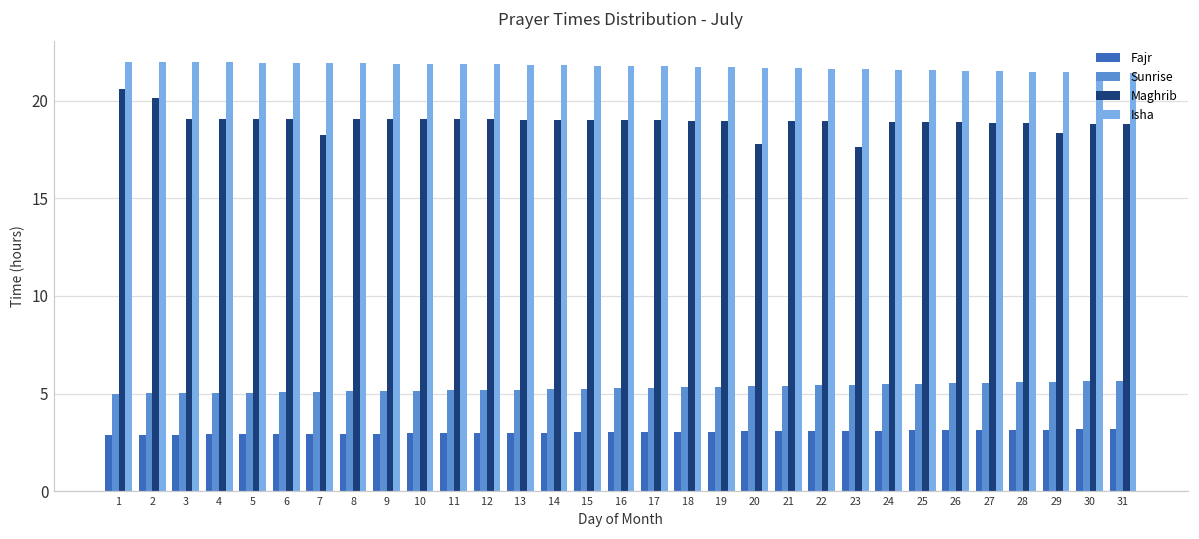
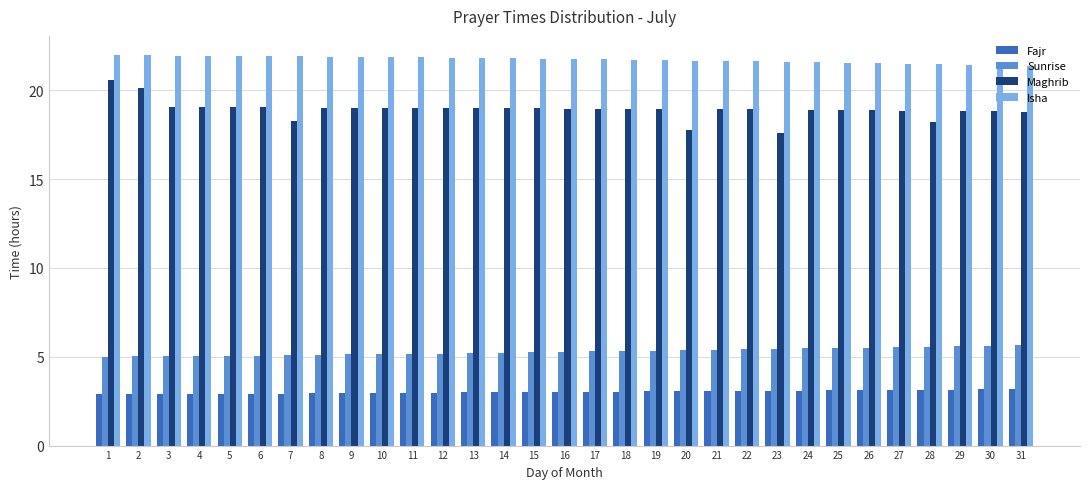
  {
    "Maghrib": {
      "1": 20.6,
      "2": 20.1,
      "3": 19.1,
      "4": 19.1,
      "5": 19.1,
      "6": 19.1,
      "7": 18.3,
      "8": 19.0,
      "9": 19.0,
      "10": 19.0,
      "11": 19.0,
      "12": 19.0,
      "13": 19.0,
      "14": 19.0,
      "15": 19.0,
      "16": 19.0,
      "17": 19.0,
      "18": 19.0,
      "19": 19.0,
      "20": 17.8,
      "21": 18.9,
      "22": 18.9,
      "23": 17.6,
      "24": 18.9,
      "25": 18.9,
      "26": 18.9,
      "27": 18.9,
-     "28": 18.8,
-     "29": 18.3,
+     "28": 18.2,
+     "29": 18.8,
      "30": 18.8,
      "31": 18.8
    }
  }
